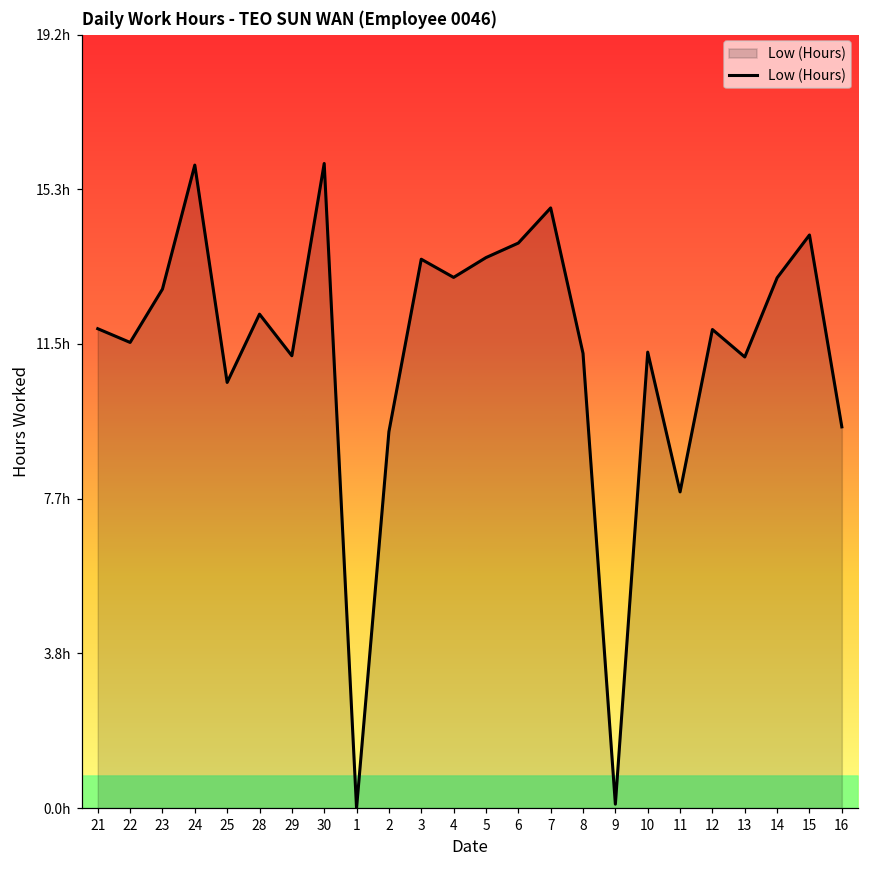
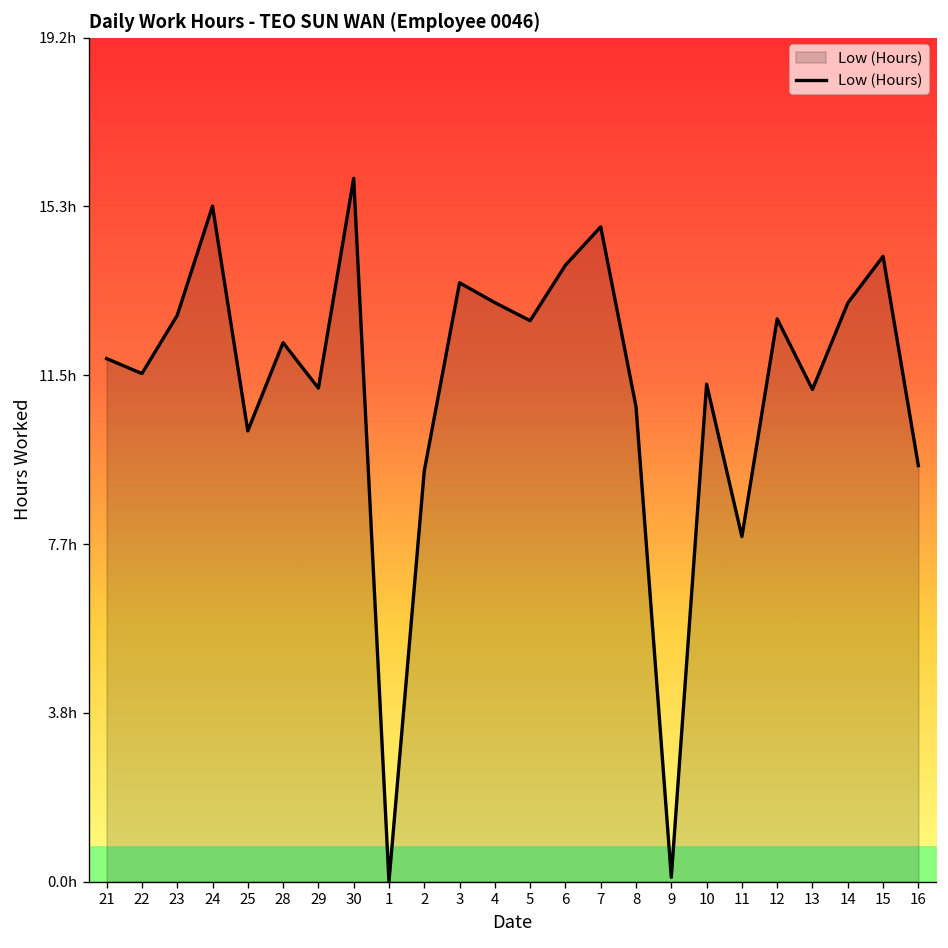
  {
    "Low (Hours)": {
      "21": "11.9h",
      "22": "11.5h",
      "23": "12.9h",
-     "24": "15.9h",
-     "25": "10.5h",
+     "24": "15.3h",
+     "25": "10.2h",
      "28": "12.2h",
      "29": "11.2h",
      "30": "16.0h",
      "1": "0.0h",
      "2": "9.3h",
      "3": "13.6h",
      "4": "13.1h",
-     "5": "13.6h",
+     "5": "12.7h",
      "6": "14.0h",
      "7": "14.9h",
-     "8": "11.3h",
+     "8": "10.8h",
      "9": "0.1h",
      "10": "11.3h",
      "11": "7.8h",
-     "12": "11.9h",
+     "12": "12.8h",
      "13": "11.2h",
      "14": "13.1h",
      "15": "14.2h",
      "16": "9.4h"
    }
  }
